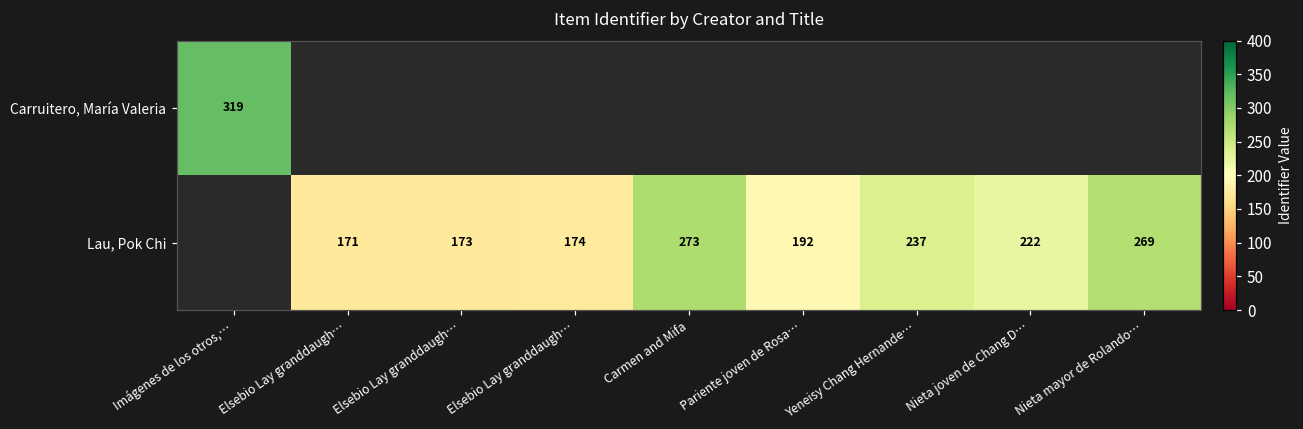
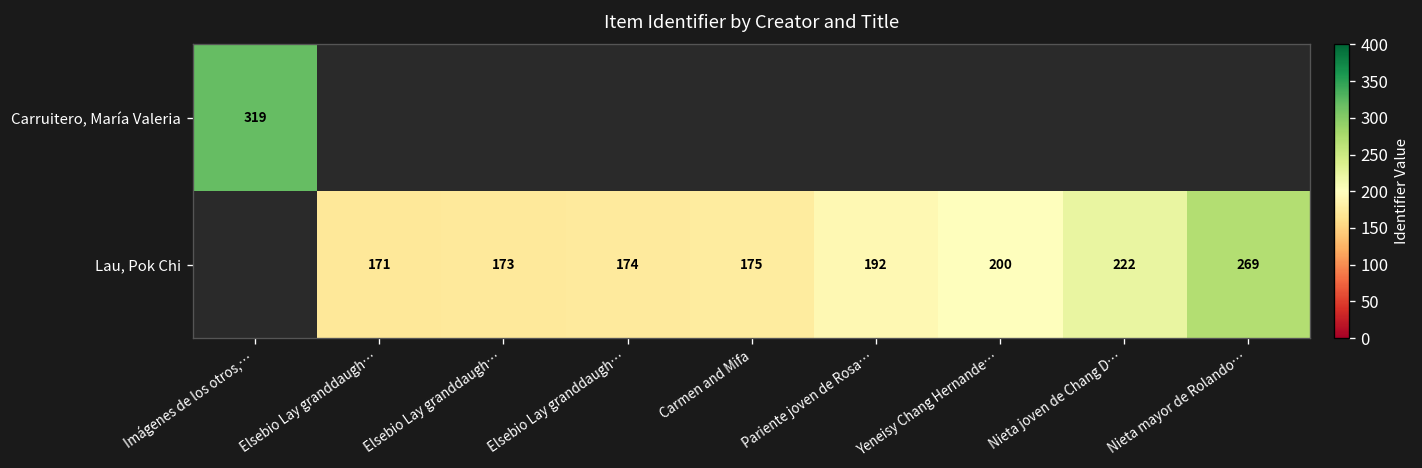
  {
    "Carruitero, María Valeria": {
      "Imágenes de los otros,…": 319
    },
    "Lau, Pok Chi": {
-     "Carmen and Mifa": 273,
+     "Carmen and Mifa": 175,
      "Pariente joven de Rosa…": 192,
-     "Yeneisy Chang Hernande…": 237,
+     "Yeneisy Chang Hernande…": 200,
      "Nieta joven de Chang D…": 222,
      "Nieta mayor de Rolando…": 269
    }
  }
